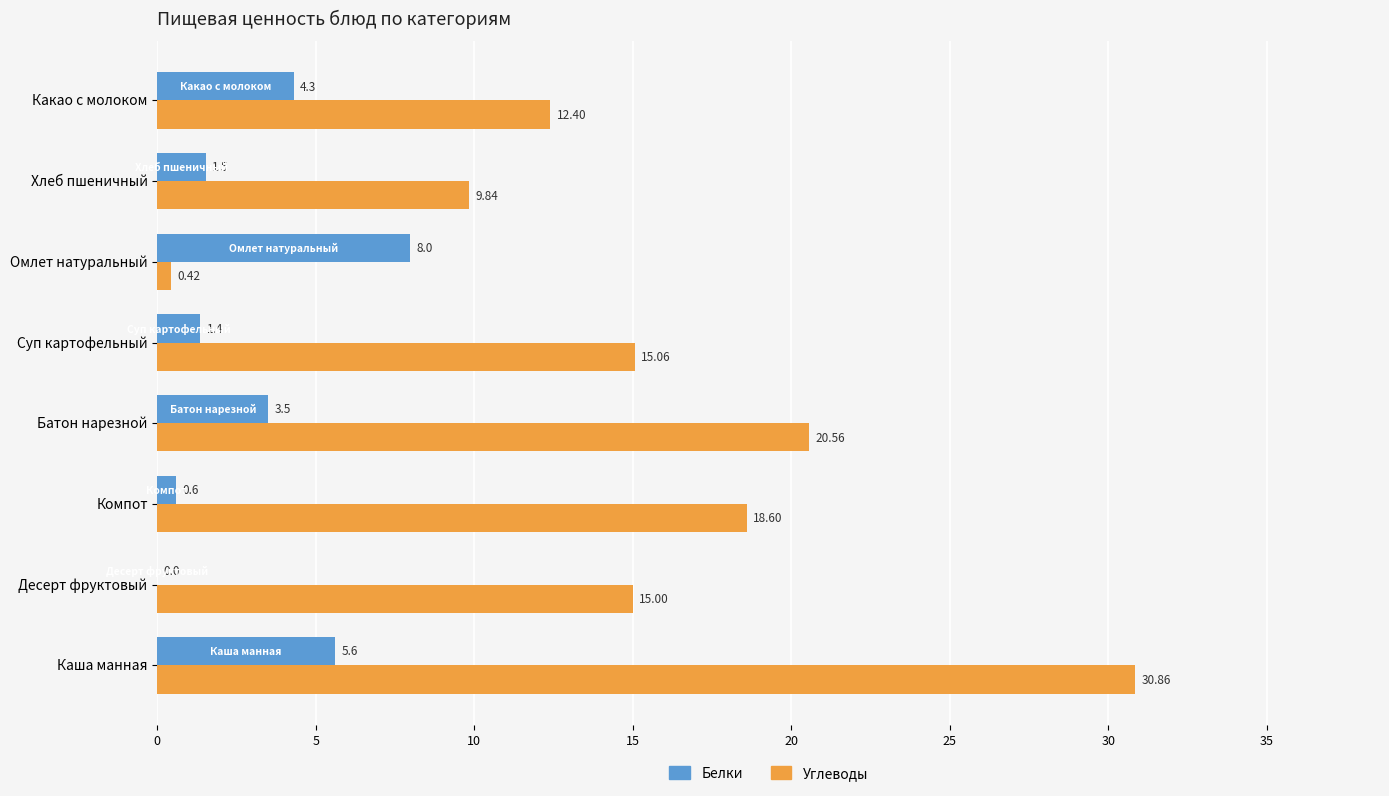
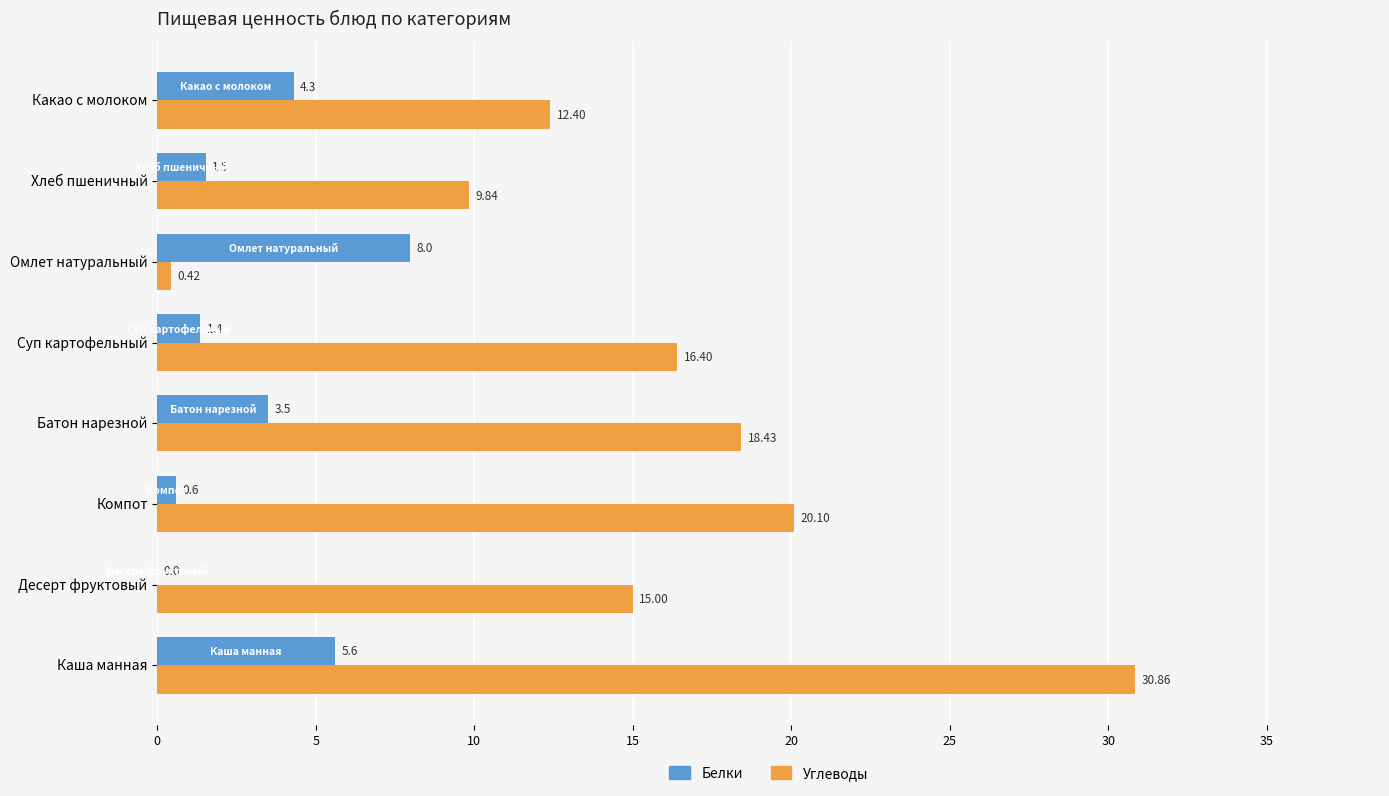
  {
    "Белки": {
      "Какао с молоком": 4.3,
      "Хлеб пшеничный": 1.5,
      "Омлет натуральный": 8.0,
      "Суп картофельный": 1.4,
      "Батон нарезной": 3.5,
      "Компот": 0.6,
      "Десерт фруктовый": 0.0,
      "Каша манная": 5.6
    },
    "Углеводы": {
      "Какао с молоком": 12.40,
      "Хлеб пшеничный": 9.84,
      "Омлет натуральный": 0.42,
-     "Суп картофельный": 15.06,
-     "Батон нарезной": 20.56,
-     "Компот": 18.60,
+     "Суп картофельный": 16.40,
+     "Батон нарезной": 18.43,
+     "Компот": 20.10,
      "Десерт фруктовый": 15.00,
      "Каша манная": 30.86
    }
  }
